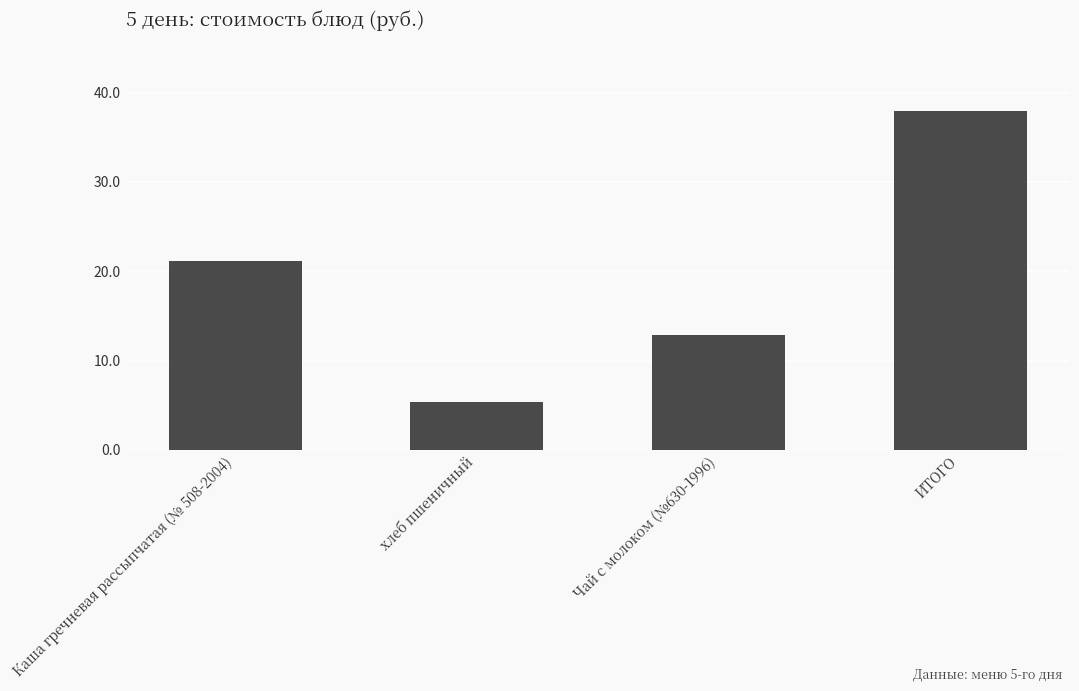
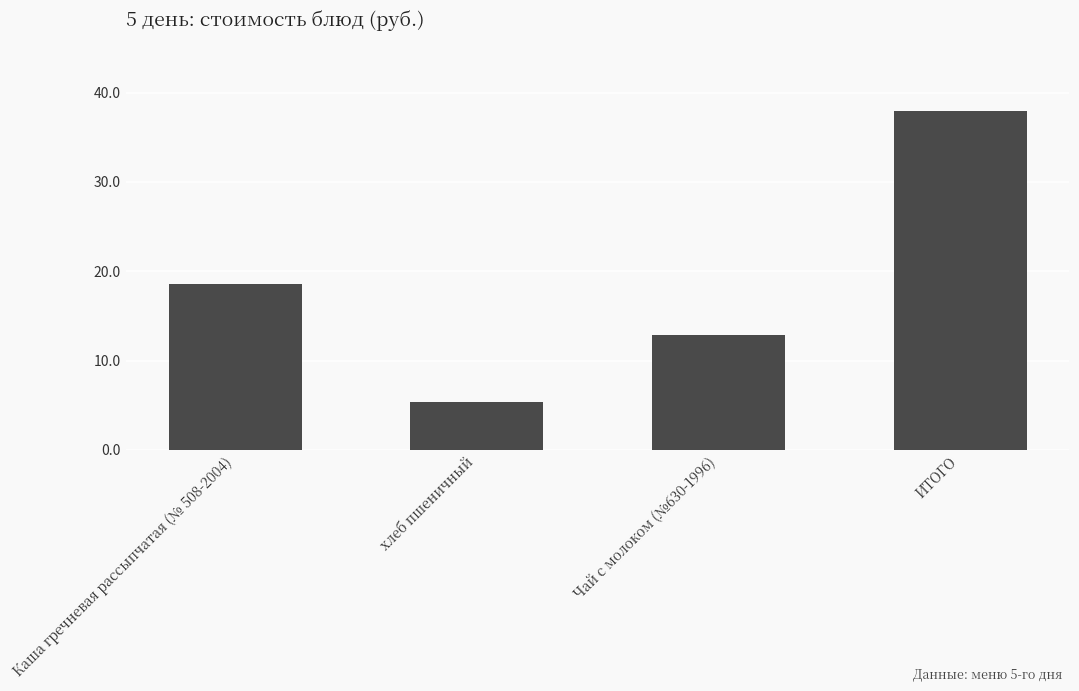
  {
-   "Каша гречневая рассыпчатая (№ 508-2004)": 21,
+   "Каша гречневая рассыпчатая (№ 508-2004)": 19,
    "хлеб пшеничный": 5,
    "Чай с молоком (№630-1996)": 13,
    "ИТОГО": 38
  }
